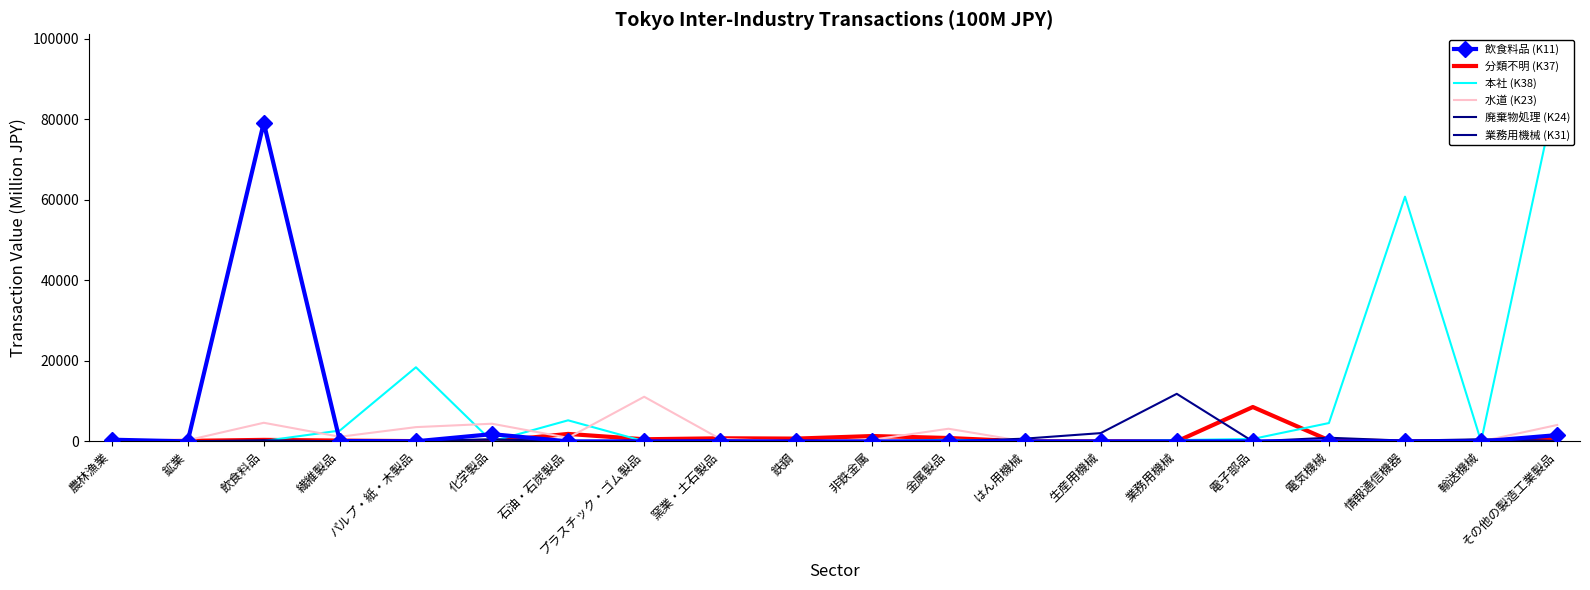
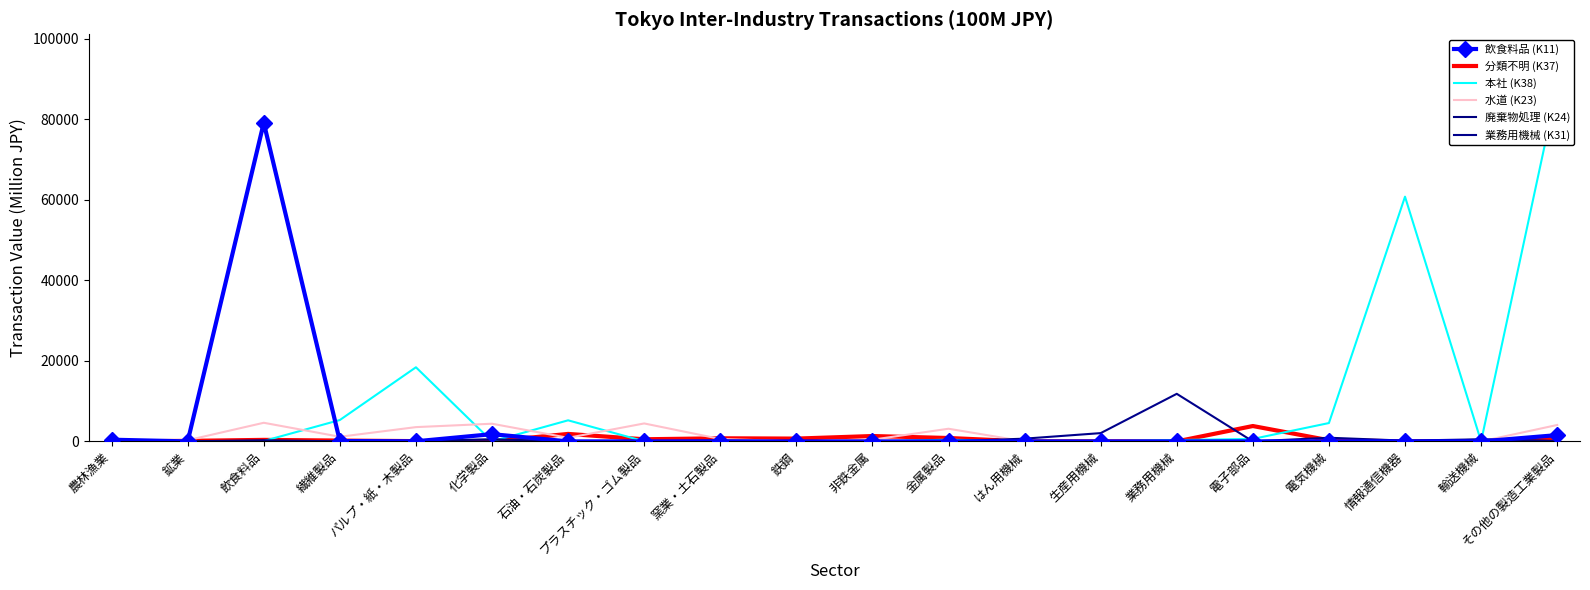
  {
    "飲食料品 (K11)": {
      "飲食料品": 79000,
      "化学製品": 2000,
      "その他の製造工業製品": 2000
    },
    "分類不明 (K37)": {
      "石油・石炭製品": 2000,
      "鉄鋼": 1000,
      "非鉄金属": 1000,
-     "電子部品": 9000,
+     "電子部品": 4000,
      "その他の製造工業製品": 1000
    },
    "本社 (K38)": {
-     "繊維製品": 3000,
+     "繊維製品": 5000,
      "パルプ・紙・木製品": 18000,
      "石油・石炭製品": 5000,
      "電気機械": 5000,
      "情報通信機器": 61000
    },
    "水道 (K23)": {
      "飲食料品": 5000,
      "繊維製品": 1000,
      "パルプ・紙・木製品": 4000,
      "化学製品": 4000,
      "石油・石炭製品": 1000,
-     "プラスチック・ゴム製品": 11000,
+     "プラスチック・ゴム製品": 4000,
      "金属製品": 3000,
      "その他の製造工業製品": 4000
    }
  }
